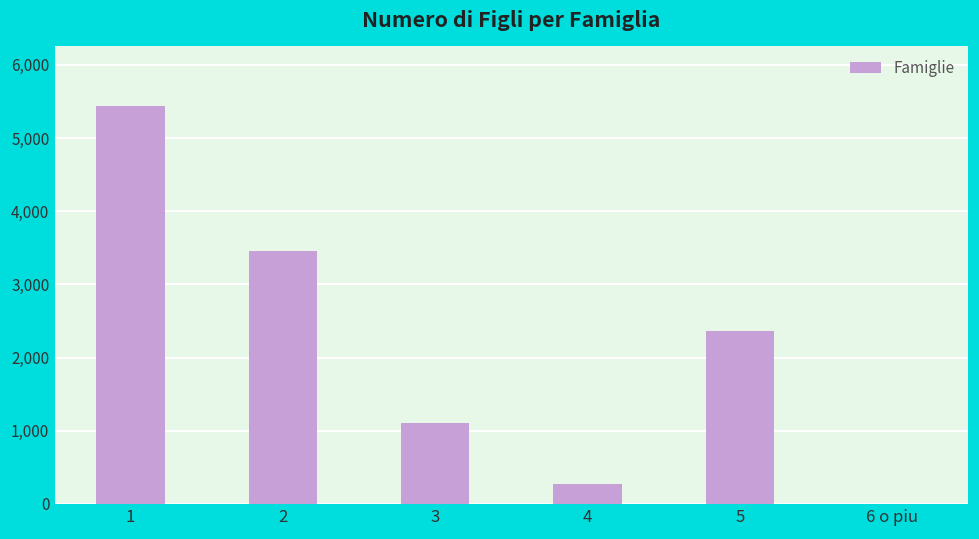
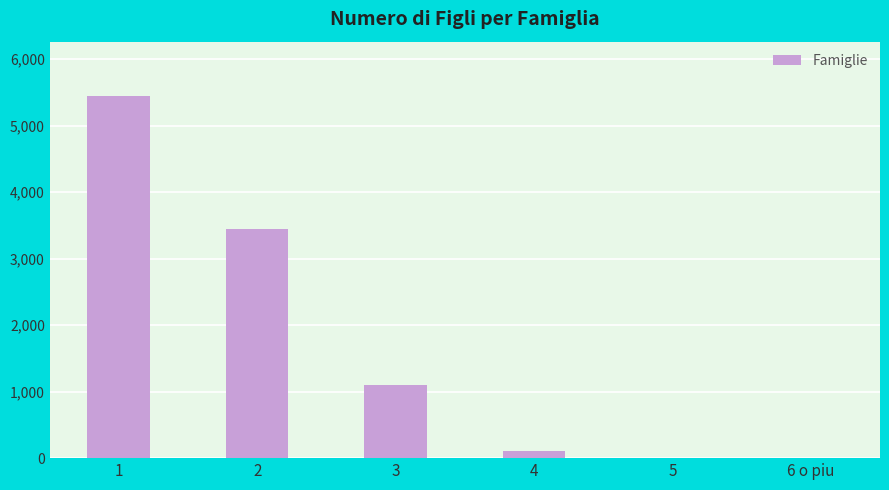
  {
    "1": "5,400",
    "2": "3,500",
    "3": "1,100",
-   "4": "300",
-   "5": "2,400"
+   "4": "100",
+   "5": "0"
  }
